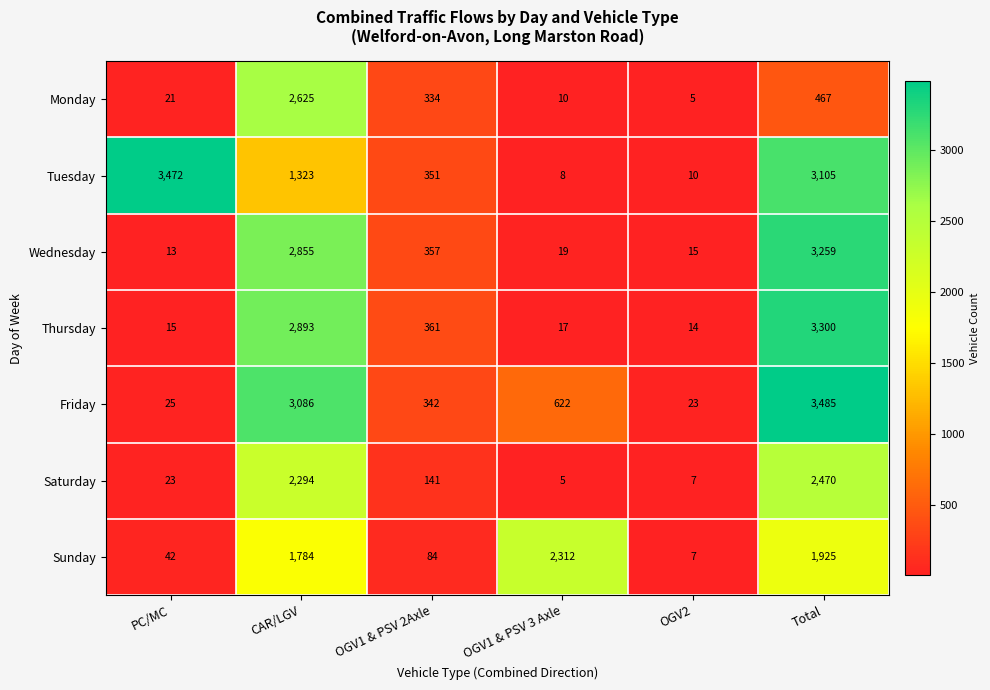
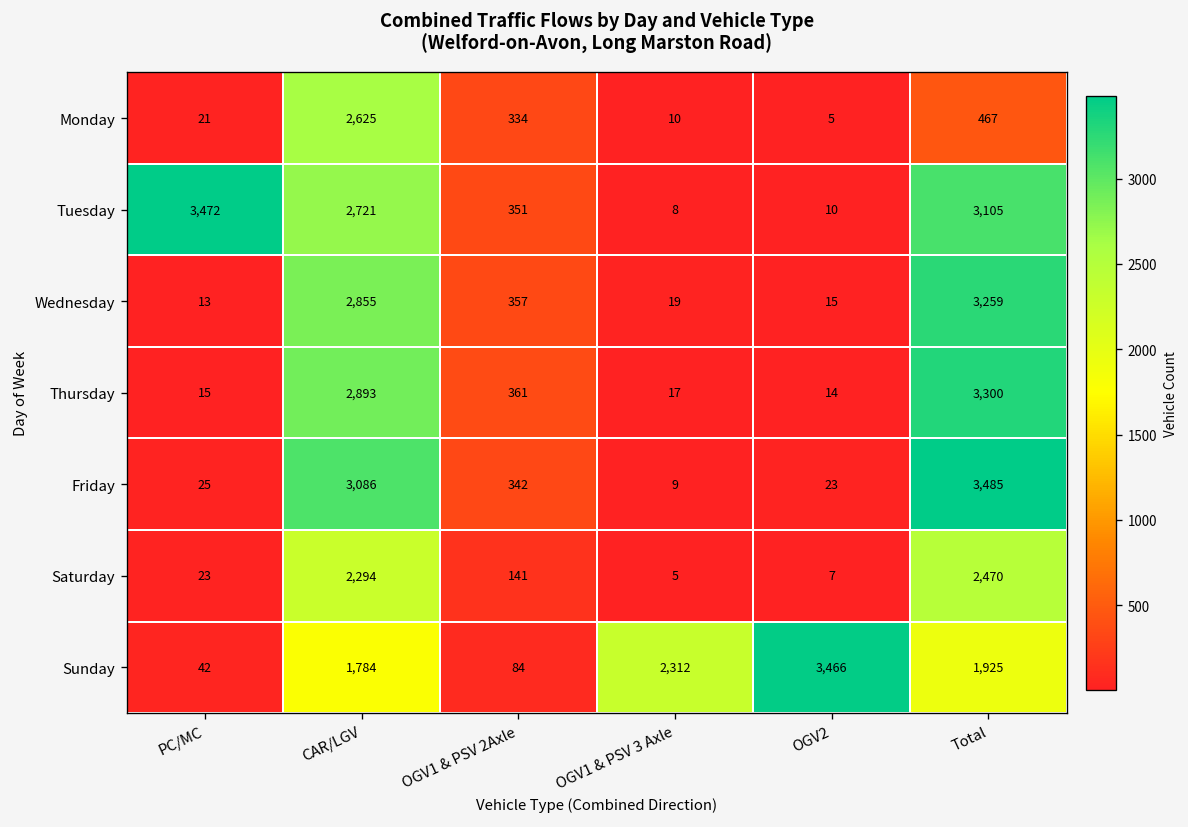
  {
    "Monday": {
      "PC/MC": "21",
      "CAR/LGV": "2,625",
      "OGV1 & PSV 2Axle": "334",
      "OGV1 & PSV 3 Axle": "10",
      "OGV2": "5",
      "Total": "467"
    },
    "Tuesday": {
      "PC/MC": "3,472",
-     "CAR/LGV": "1,323",
+     "CAR/LGV": "2,721",
      "OGV1 & PSV 2Axle": "351",
      "OGV1 & PSV 3 Axle": "8",
      "OGV2": "10",
      "Total": "3,105"
    },
    "Wednesday": {
      "PC/MC": "13",
      "CAR/LGV": "2,855",
      "OGV1 & PSV 2Axle": "357",
      "OGV1 & PSV 3 Axle": "19",
      "OGV2": "15",
      "Total": "3,259"
    },
    "Thursday": {
      "PC/MC": "15",
      "CAR/LGV": "2,893",
      "OGV1 & PSV 2Axle": "361",
      "OGV1 & PSV 3 Axle": "17",
      "OGV2": "14",
      "Total": "3,300"
    },
    "Friday": {
      "PC/MC": "25",
      "CAR/LGV": "3,086",
      "OGV1 & PSV 2Axle": "342",
-     "OGV1 & PSV 3 Axle": "622",
+     "OGV1 & PSV 3 Axle": "9",
      "OGV2": "23",
      "Total": "3,485"
    },
    "Saturday": {
      "PC/MC": "23",
      "CAR/LGV": "2,294",
      "OGV1 & PSV 2Axle": "141",
      "OGV1 & PSV 3 Axle": "5",
      "OGV2": "7",
      "Total": "2,470"
    },
    "Sunday": {
      "PC/MC": "42",
      "CAR/LGV": "1,784",
      "OGV1 & PSV 2Axle": "84",
      "OGV1 & PSV 3 Axle": "2,312",
-     "OGV2": "7",
+     "OGV2": "3,466",
      "Total": "1,925"
    }
  }
